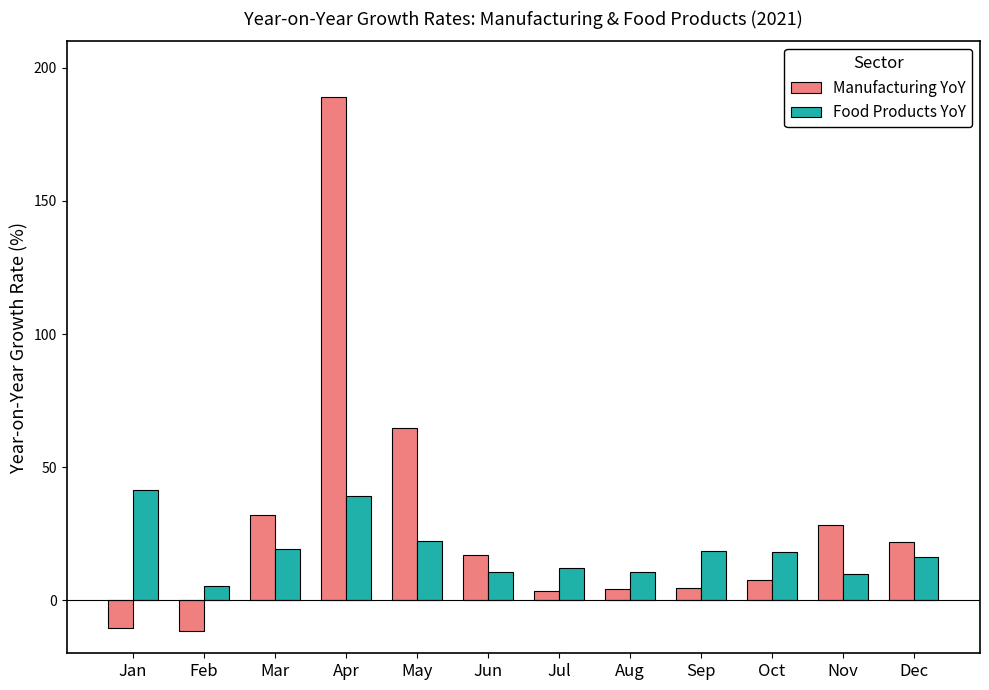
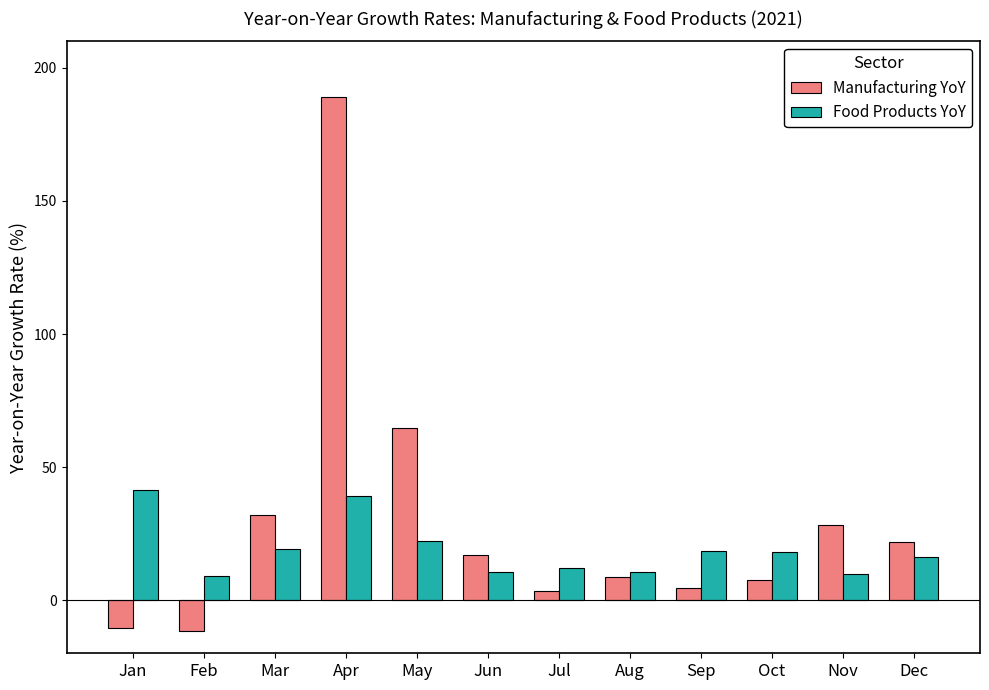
  {
    "Manufacturing YoY": {
      "Jan": -11,
      "Feb": -12,
      "Mar": 32,
      "Apr": 189,
      "May": 65,
      "Jun": 17,
      "Jul": 4,
-     "Aug": 4,
+     "Aug": 9,
      "Sep": 5,
      "Oct": 7,
      "Nov": 28,
      "Dec": 22
    },
    "Food Products YoY": {
      "Jan": 42,
-     "Feb": 5,
+     "Feb": 9,
      "Mar": 19,
      "Apr": 39,
      "May": 22,
      "Jun": 10,
      "Jul": 12,
      "Aug": 11,
      "Sep": 19,
      "Oct": 18,
      "Nov": 10,
      "Dec": 16
    }
  }
